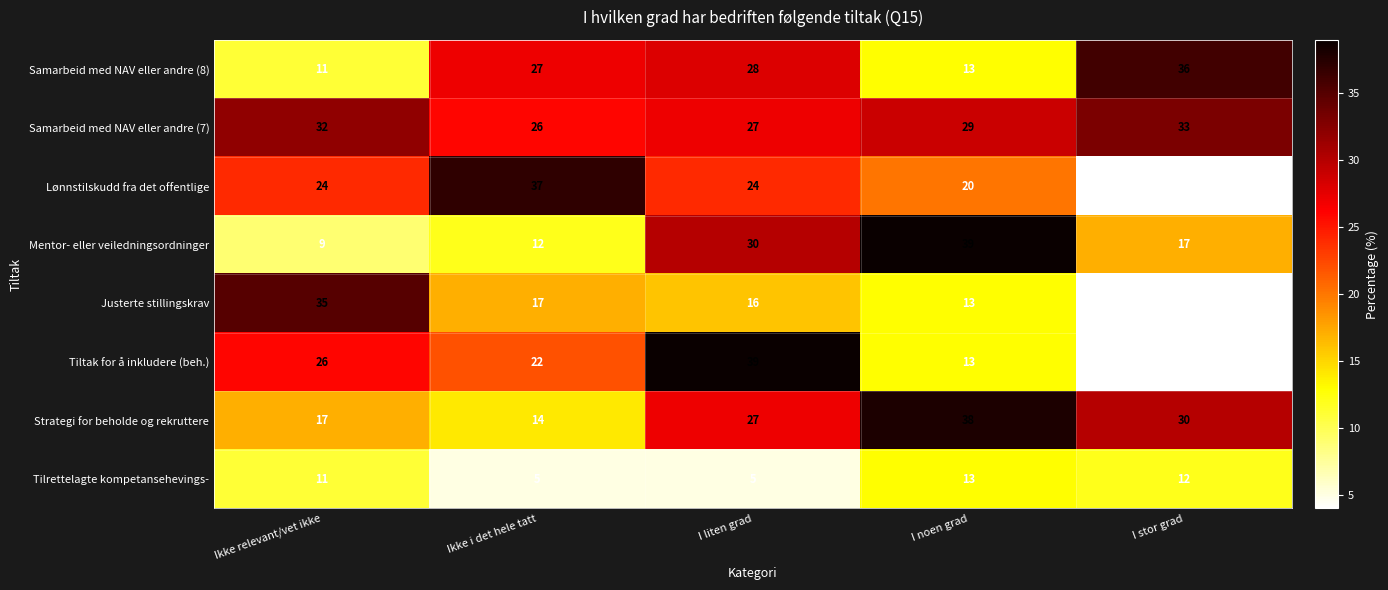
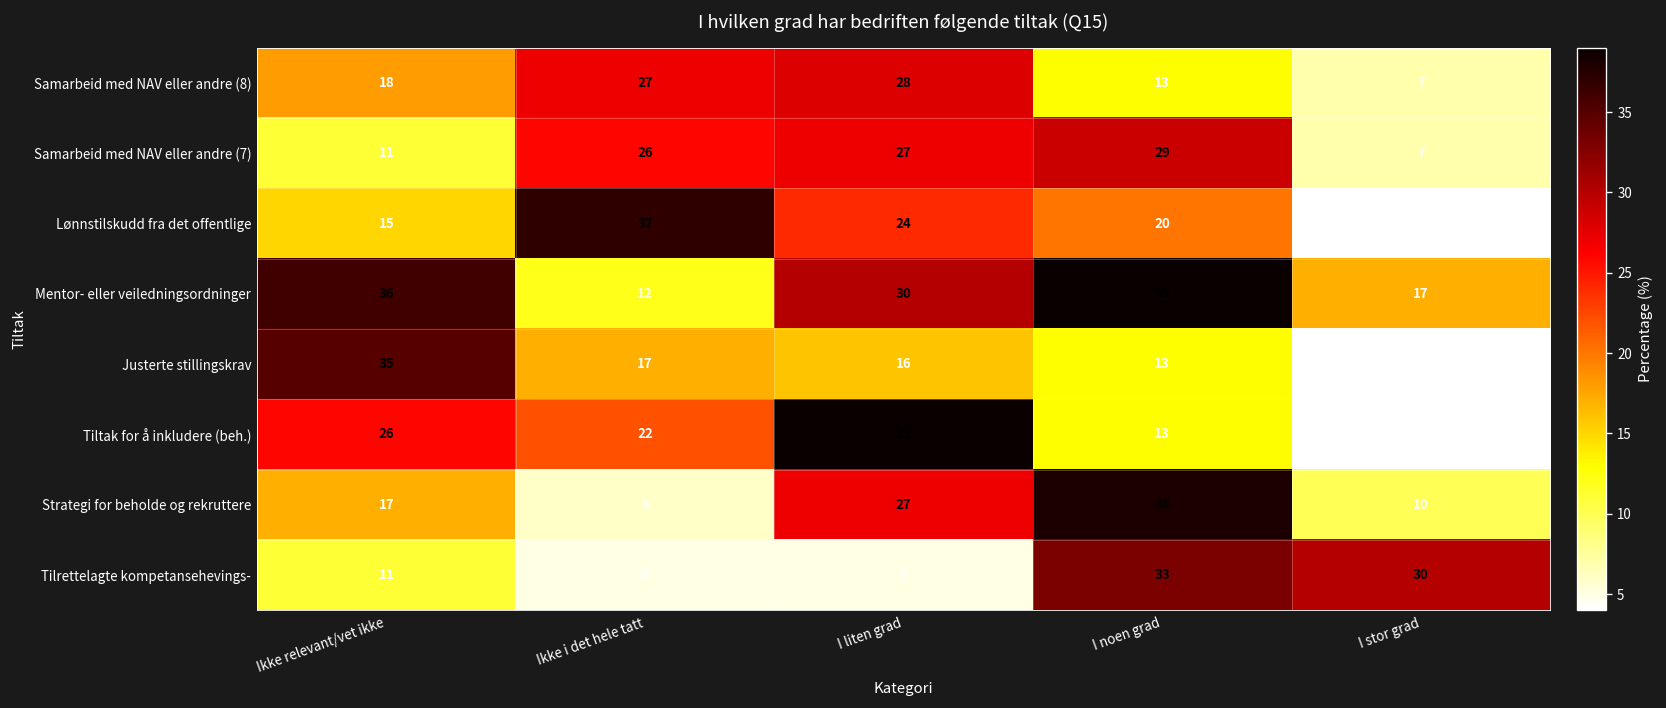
  {
    "Samarbeid med NAV eller andre (8)": {
-     "Ikke relevant/vet ikke": 11,
+     "Ikke relevant/vet ikke": 18,
      "Ikke i det hele tatt": 27,
      "I liten grad": 28,
      "I noen grad": 13,
-     "I stor grad": 36
+     "I stor grad": 7
    },
    "Samarbeid med NAV eller andre (7)": {
-     "Ikke relevant/vet ikke": 32,
+     "Ikke relevant/vet ikke": 11,
      "Ikke i det hele tatt": 26,
      "I liten grad": 27,
      "I noen grad": 29,
-     "I stor grad": 33
+     "I stor grad": 7
    },
    "Lønnstilskudd fra det offentlige": {
-     "Ikke relevant/vet ikke": 24,
+     "Ikke relevant/vet ikke": 15,
      "I liten grad": 24,
      "I noen grad": 20
    },
    "Mentor- eller veiledningsordninger": {
-     "Ikke relevant/vet ikke": 9,
+     "Ikke relevant/vet ikke": 36,
      "Ikke i det hele tatt": 12,
      "I liten grad": 30,
      "I stor grad": 17
    },
    "Justerte stillingskrav": {
      "Ikke relevant/vet ikke": 35,
      "Ikke i det hele tatt": 17,
      "I liten grad": 16,
      "I noen grad": 13
    },
    "Tiltak for å inkludere (beh.)": {
      "Ikke relevant/vet ikke": 26,
      "Ikke i det hele tatt": 22,
      "I noen grad": 13
    },
    "Strategi for beholde og rekruttere": {
      "Ikke relevant/vet ikke": 17,
-     "Ikke i det hele tatt": 14,
+     "Ikke i det hele tatt": 6,
      "I liten grad": 27,
-     "I stor grad": 30
+     "I stor grad": 10
    },
    "Tilrettelagte kompetansehevings-": {
      "Ikke relevant/vet ikke": 11,
-     "I noen grad": 13,
-     "I stor grad": 12
+     "I noen grad": 33,
+     "I stor grad": 30
    }
  }
